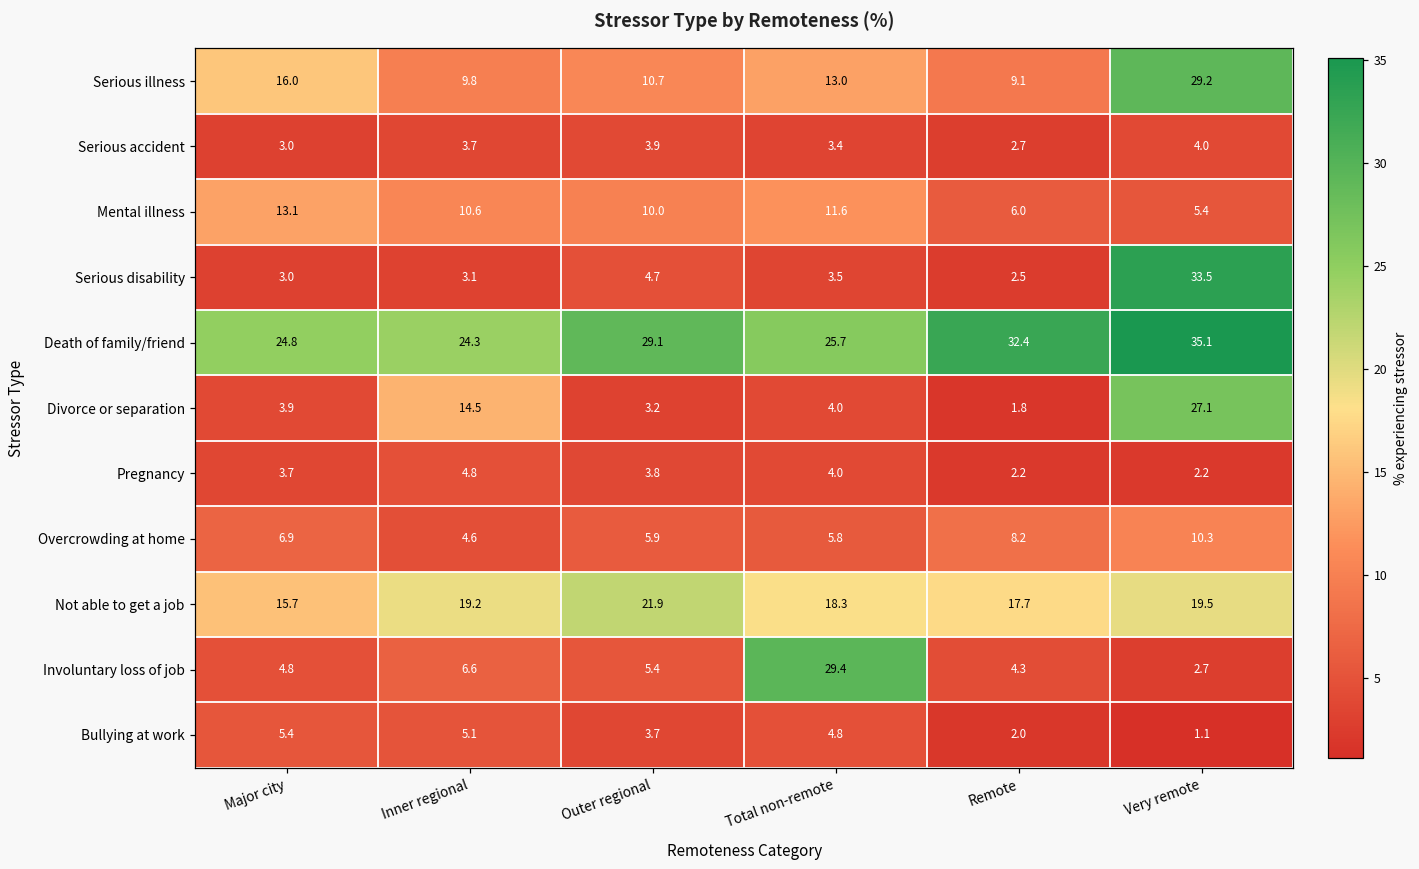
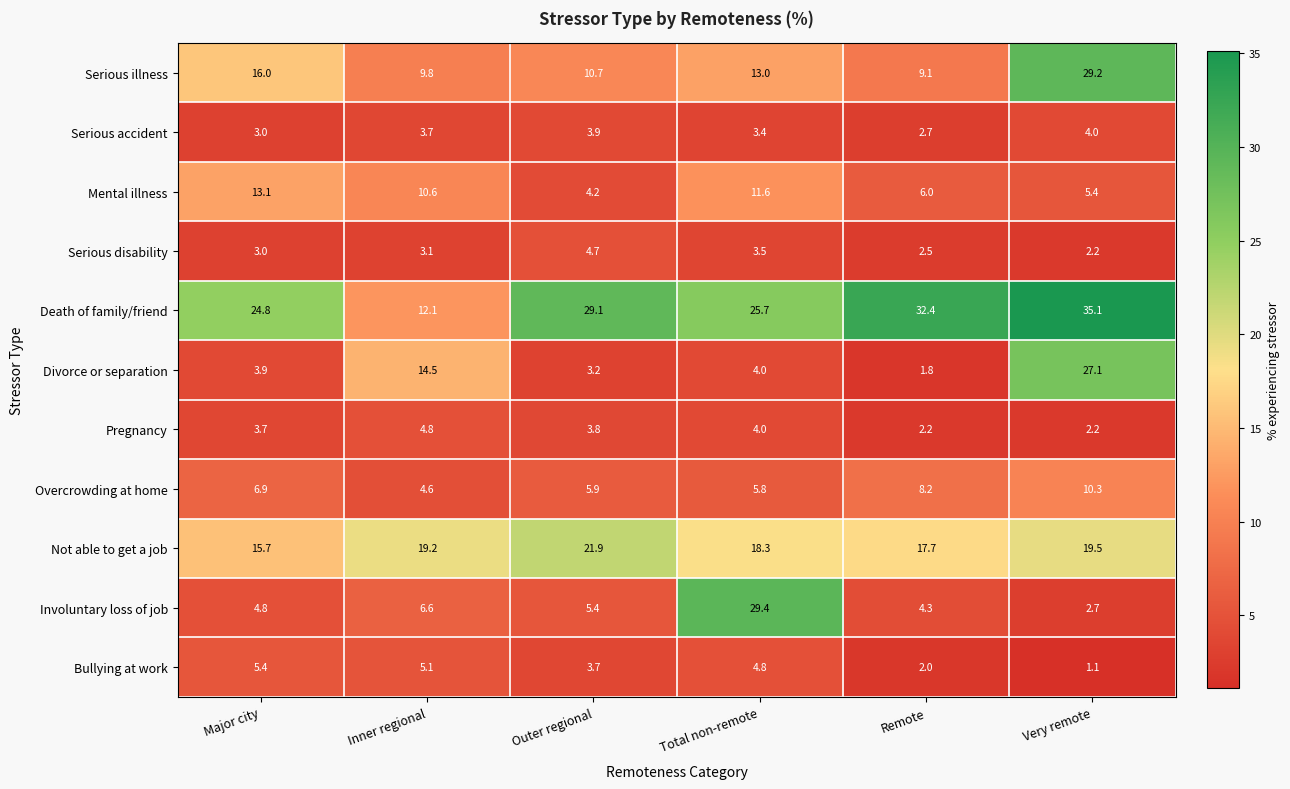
  {
    "Serious illness": {
      "Major city": 16.0,
      "Inner regional": 9.8,
      "Outer regional": 10.7,
      "Total non-remote": 13.0,
      "Remote": 9.1,
      "Very remote": 29.2
    },
    "Serious accident": {
      "Major city": 3.0,
      "Inner regional": 3.7,
      "Outer regional": 3.9,
      "Total non-remote": 3.4,
      "Remote": 2.7,
      "Very remote": 4.0
    },
    "Mental illness": {
      "Major city": 13.1,
      "Inner regional": 10.6,
-     "Outer regional": 10.0,
+     "Outer regional": 4.2,
      "Total non-remote": 11.6,
      "Remote": 6.0,
      "Very remote": 5.4
    },
    "Serious disability": {
      "Major city": 3.0,
      "Inner regional": 3.1,
      "Outer regional": 4.7,
      "Total non-remote": 3.5,
      "Remote": 2.5,
-     "Very remote": 33.5
+     "Very remote": 2.2
    },
    "Death of family/friend": {
      "Major city": 24.8,
-     "Inner regional": 24.3,
+     "Inner regional": 12.1,
      "Outer regional": 29.1,
      "Total non-remote": 25.7,
      "Remote": 32.4,
      "Very remote": 35.1
    },
    "Divorce or separation": {
      "Major city": 3.9,
      "Inner regional": 14.5,
      "Outer regional": 3.2,
      "Total non-remote": 4.0,
      "Remote": 1.8,
      "Very remote": 27.1
    },
    "Pregnancy": {
      "Major city": 3.7,
      "Inner regional": 4.8,
      "Outer regional": 3.8,
      "Total non-remote": 4.0,
      "Remote": 2.2,
      "Very remote": 2.2
    },
    "Overcrowding at home": {
      "Major city": 6.9,
      "Inner regional": 4.6,
      "Outer regional": 5.9,
      "Total non-remote": 5.8,
      "Remote": 8.2,
      "Very remote": 10.3
    },
    "Not able to get a job": {
      "Major city": 15.7,
      "Inner regional": 19.2,
      "Outer regional": 21.9,
      "Total non-remote": 18.3,
      "Remote": 17.7,
      "Very remote": 19.5
    },
    "Involuntary loss of job": {
      "Major city": 4.8,
      "Inner regional": 6.6,
      "Outer regional": 5.4,
      "Total non-remote": 29.4,
      "Remote": 4.3,
      "Very remote": 2.7
    },
    "Bullying at work": {
      "Major city": 5.4,
      "Inner regional": 5.1,
      "Outer regional": 3.7,
      "Total non-remote": 4.8,
      "Remote": 2.0,
      "Very remote": 1.1
    }
  }
